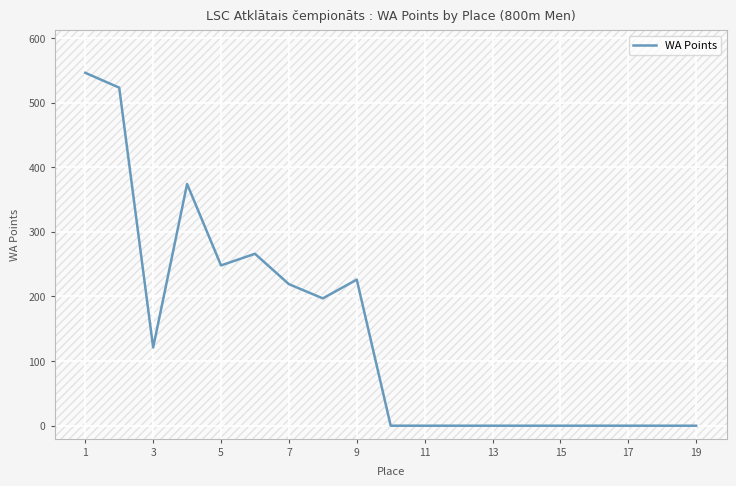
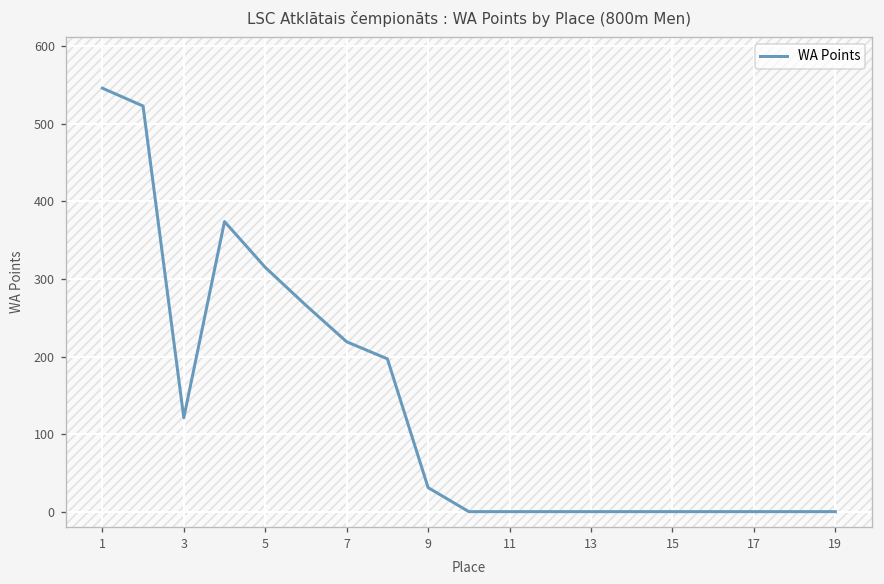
  {
    "WA Points": {
      "1": 550,
      "3": 120,
-     "5": 250,
+     "5": 320,
      "7": 220,
-     "9": 230,
+     "9": 30,
      "11": 0,
      "13": 0,
      "15": 0,
      "17": 0,
      "19": 0
    }
  }
